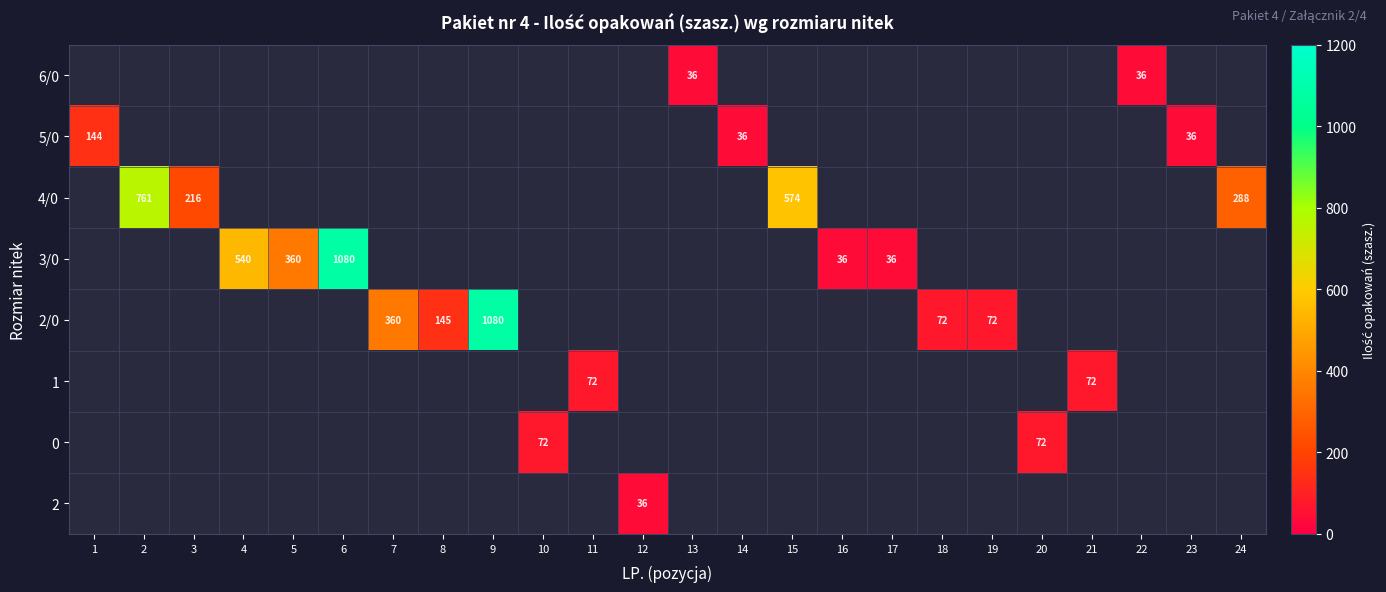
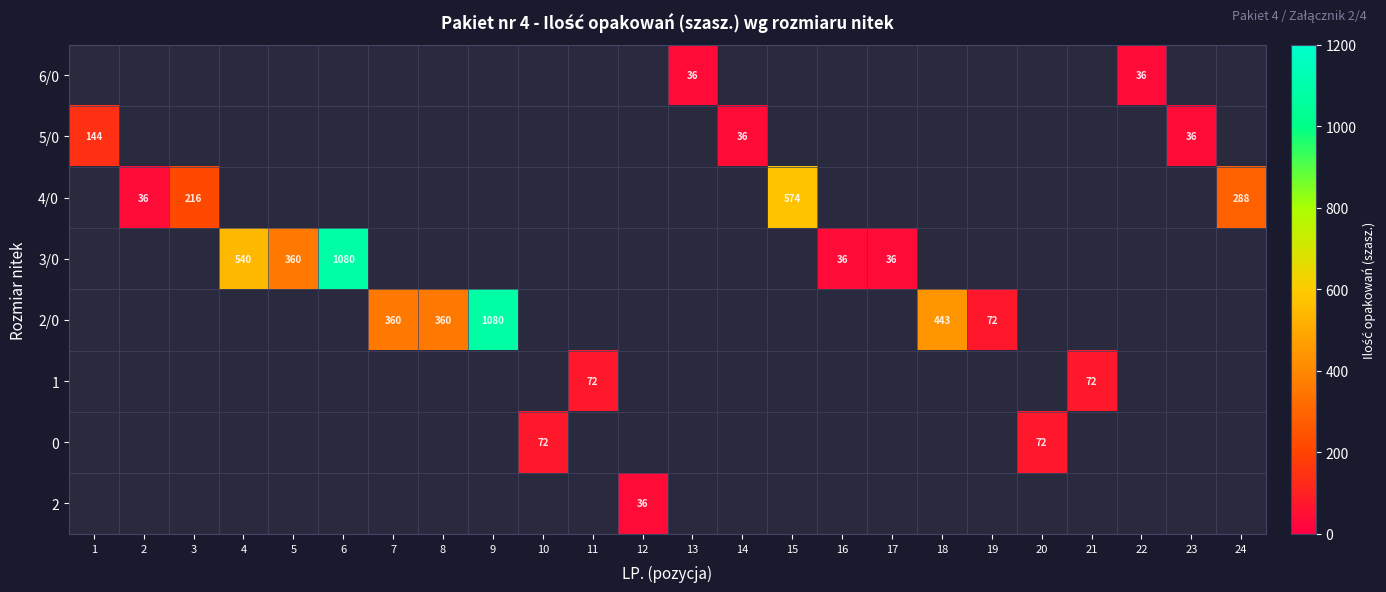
  {
    "6/0": {
      "13": 36,
      "22": 36
    },
    "5/0": {
      "1": 144,
      "14": 36,
      "23": 36
    },
    "4/0": {
-     "2": 761,
+     "2": 36,
      "3": 216,
      "15": 574,
      "24": 288
    },
    "3/0": {
      "4": 540,
      "5": 360,
      "6": 1080,
      "16": 36,
      "17": 36
    },
    "2/0": {
      "7": 360,
-     "8": 145,
+     "8": 360,
      "9": 1080,
-     "18": 72,
+     "18": 443,
      "19": 72
    },
    "1": {
      "11": 72,
      "21": 72
    },
    "0": {
      "10": 72,
      "20": 72
    },
    "2": {
      "12": 36
    }
  }
